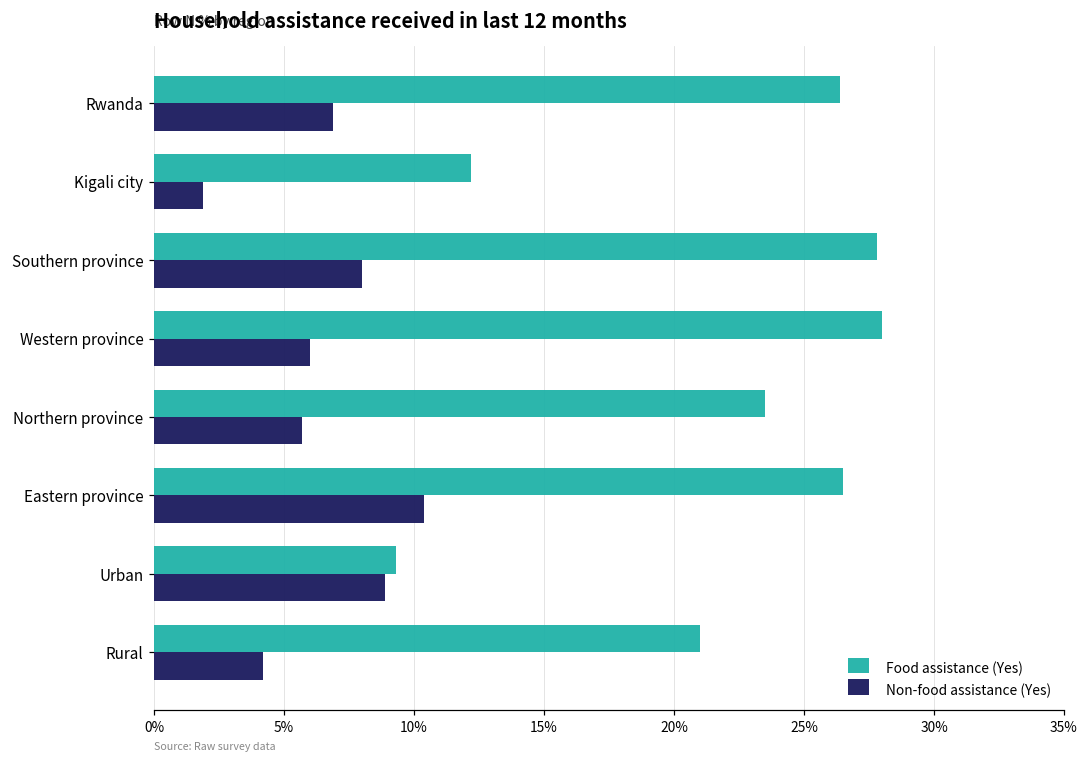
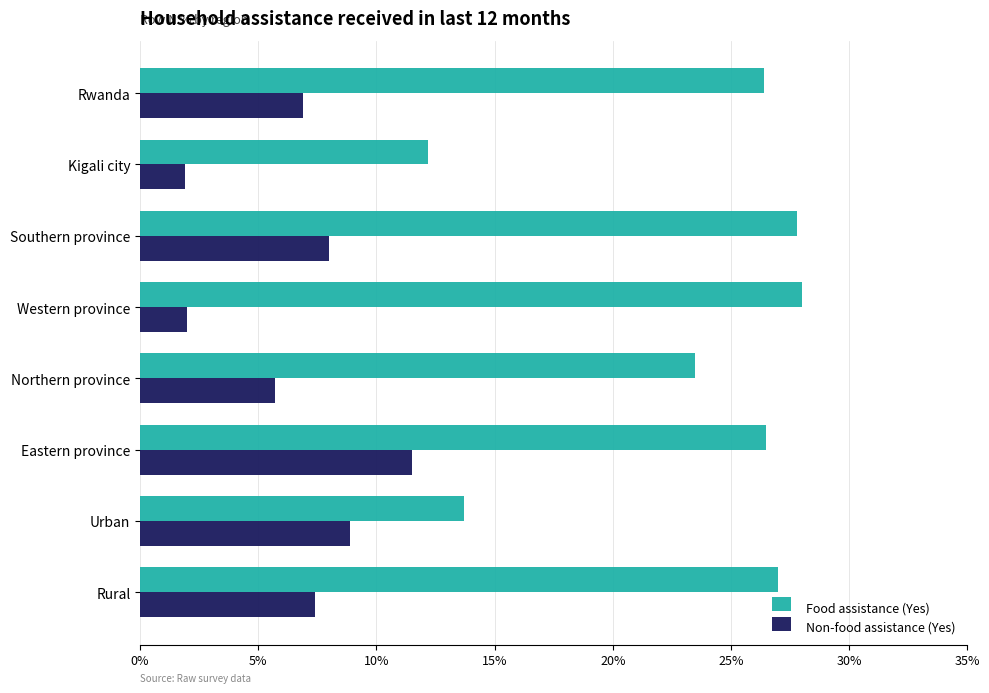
  {
    "Food assistance (Yes)": {
      "Rwanda": "26.4%",
      "Kigali city": "12.2%",
      "Southern province": "27.8%",
      "Western province": "28.0%",
      "Northern province": "23.5%",
      "Eastern province": "26.5%",
-     "Urban": "9.3%",
-     "Rural": "21.0%"
+     "Urban": "13.7%",
+     "Rural": "27.0%"
    },
    "Non-food assistance (Yes)": {
      "Rwanda": "6.9%",
      "Kigali city": "1.9%",
      "Southern province": "8.0%",
-     "Western province": "6.0%",
+     "Western province": "2.0%",
      "Northern province": "5.7%",
-     "Eastern province": "10.4%",
+     "Eastern province": "11.5%",
      "Urban": "8.9%",
-     "Rural": "4.2%"
+     "Rural": "7.4%"
    }
  }
